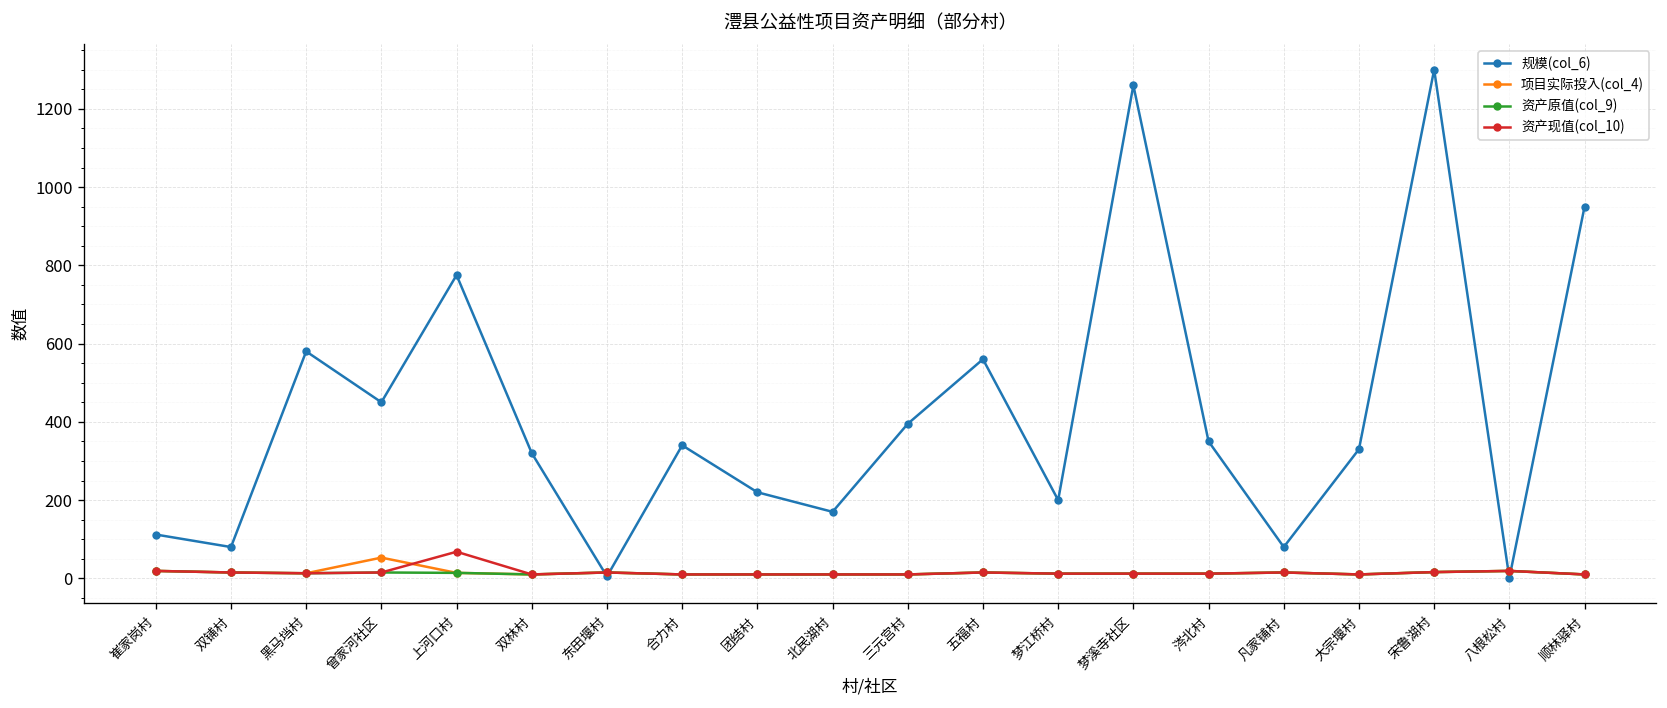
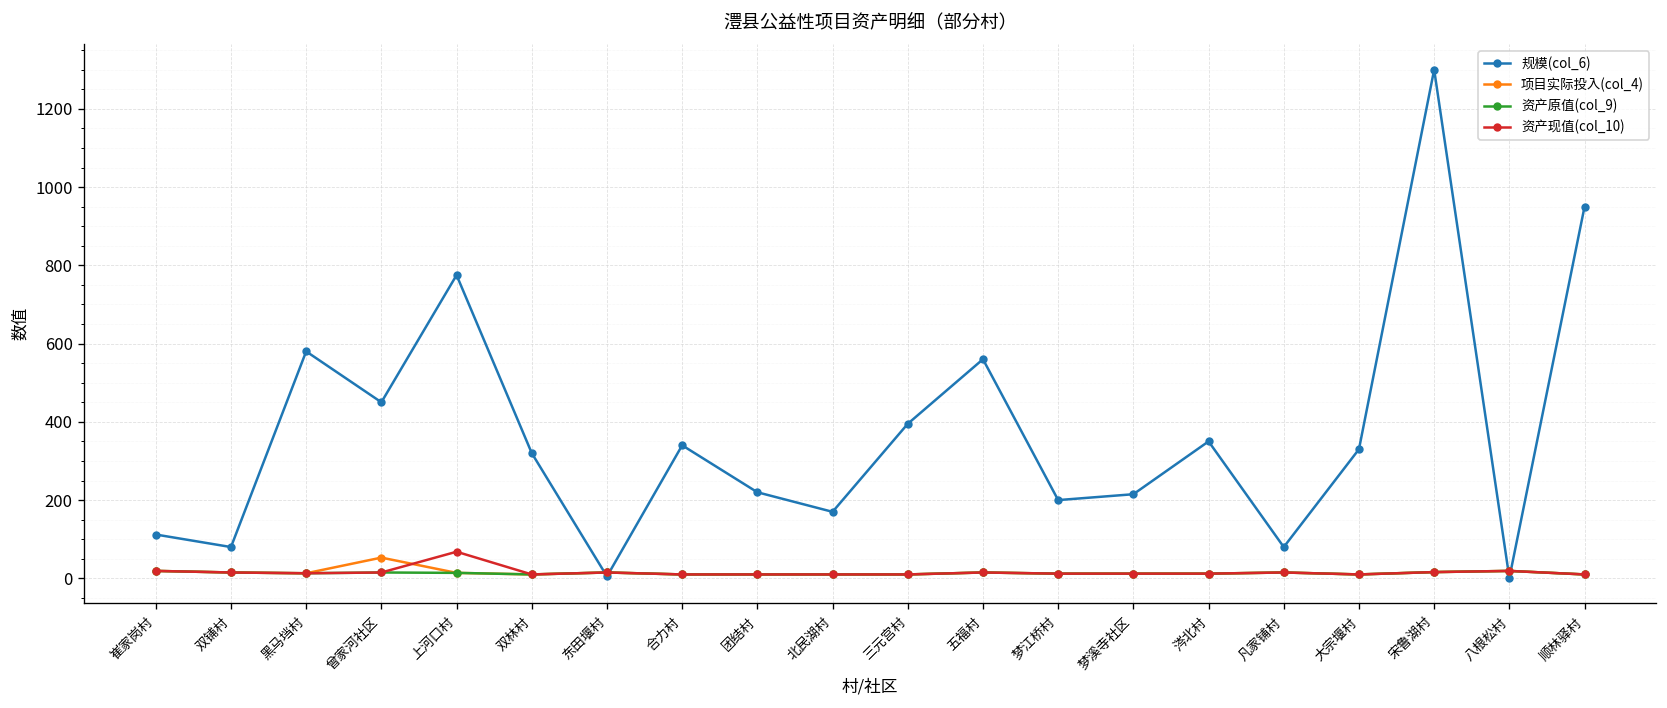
  {
    "规模(col_6)": {
      "崔家岗村": 110,
      "双铺村": 80,
      "黑马垱村": 580,
      "曾家河社区": 450,
      "上河口村": 780,
      "双林村": 320,
      "东田堰村": 10,
      "合力村": 340,
      "团结村": 220,
      "北民湖村": 170,
      "三元宫村": 400,
      "五福村": 560,
      "梦江桥村": 200,
-     "梦溪寺社区": 1260,
+     "梦溪寺社区": 220,
      "涔北村": 350,
      "凡家铺村": 80,
      "大宗堰村": 330,
      "宋鲁湖村": 1300,
      "八根松村": 0,
      "顺林驿村": 950
    },
    "项目实际投入(col_4)": {
      "曾家河社区": 50
    },
    "资产现值(col_10)": {
      "上河口村": 70
    }
  }
